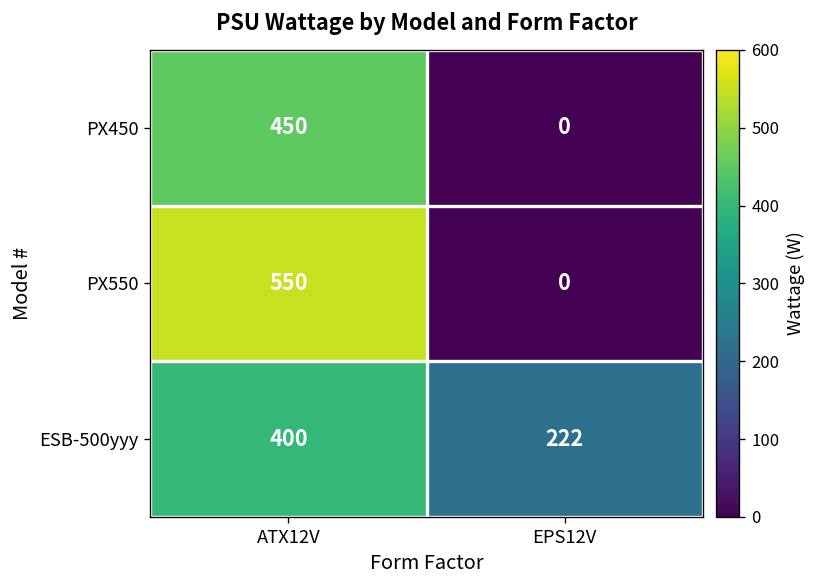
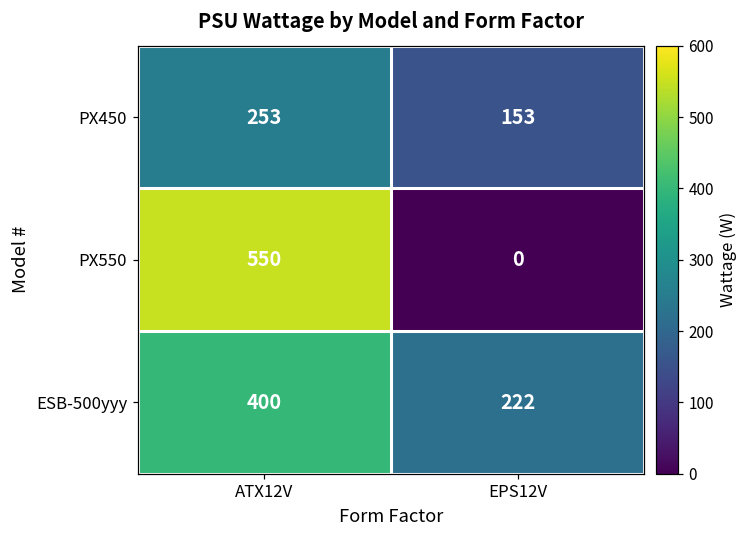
  {
    "PX450": {
-     "ATX12V": 450,
-     "EPS12V": 0
+     "ATX12V": 253,
+     "EPS12V": 153
    },
    "PX550": {
      "ATX12V": 550,
      "EPS12V": 0
    },
    "ESB-500yyy": {
      "ATX12V": 400,
      "EPS12V": 222
    }
  }
